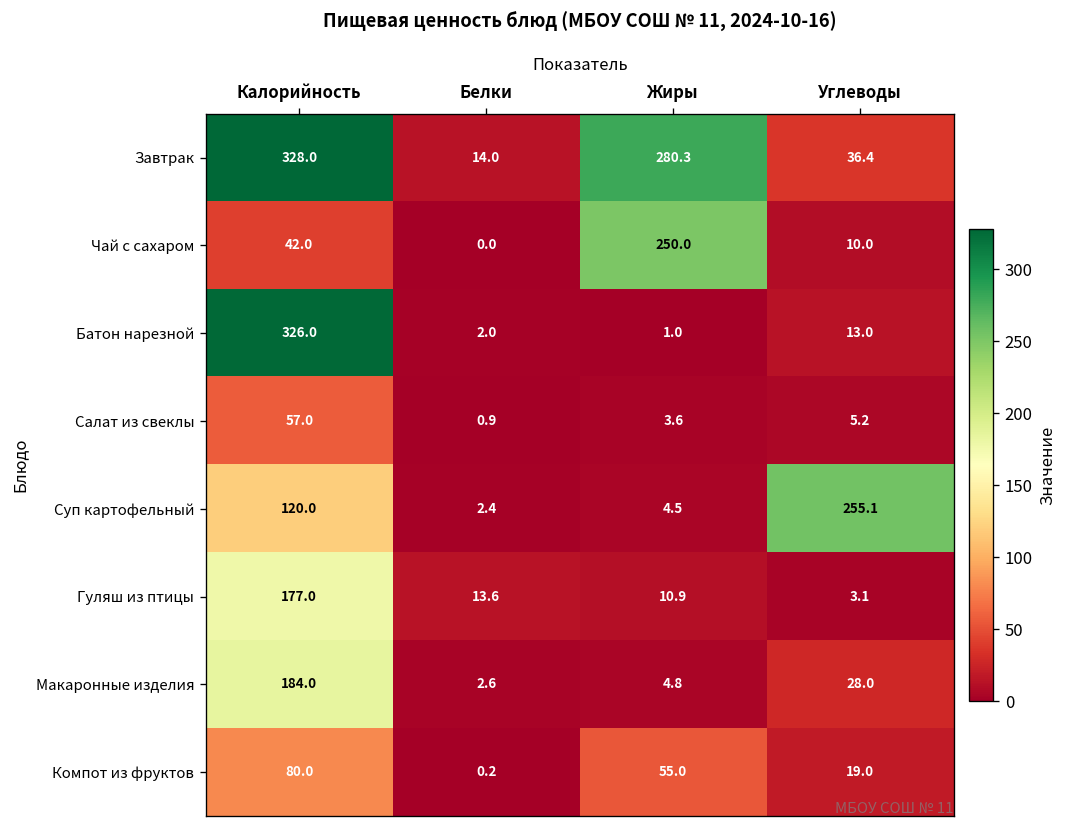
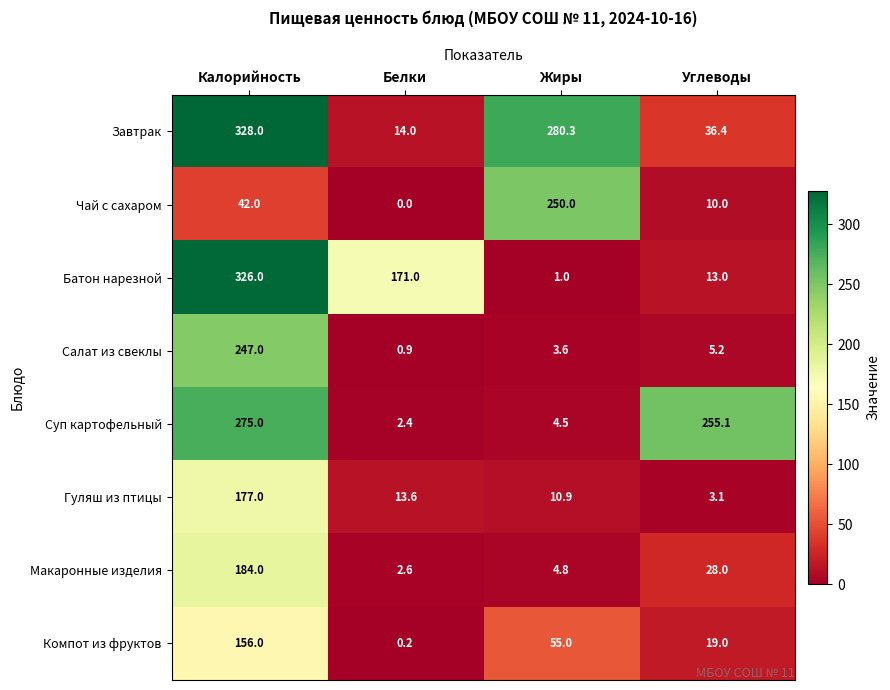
  {
    "Завтрак": {
      "Калорийность": 328.0,
      "Белки": 14.0,
      "Жиры": 280.3,
      "Углеводы": 36.4
    },
    "Чай с сахаром": {
      "Калорийность": 42.0,
      "Белки": 0.0,
      "Жиры": 250.0,
      "Углеводы": 10.0
    },
    "Батон нарезной": {
      "Калорийность": 326.0,
-     "Белки": 2.0,
+     "Белки": 171.0,
      "Жиры": 1.0,
      "Углеводы": 13.0
    },
    "Салат из свеклы": {
-     "Калорийность": 57.0,
+     "Калорийность": 247.0,
      "Белки": 0.9,
      "Жиры": 3.6,
      "Углеводы": 5.2
    },
    "Суп картофельный": {
-     "Калорийность": 120.0,
+     "Калорийность": 275.0,
      "Белки": 2.4,
      "Жиры": 4.5,
      "Углеводы": 255.1
    },
    "Гуляш из птицы": {
      "Калорийность": 177.0,
      "Белки": 13.6,
      "Жиры": 10.9,
      "Углеводы": 3.1
    },
    "Макаронные изделия": {
      "Калорийность": 184.0,
      "Белки": 2.6,
      "Жиры": 4.8,
      "Углеводы": 28.0
    },
    "Компот из фруктов": {
-     "Калорийность": 80.0,
+     "Калорийность": 156.0,
      "Белки": 0.2,
      "Жиры": 55.0
    }
  }
